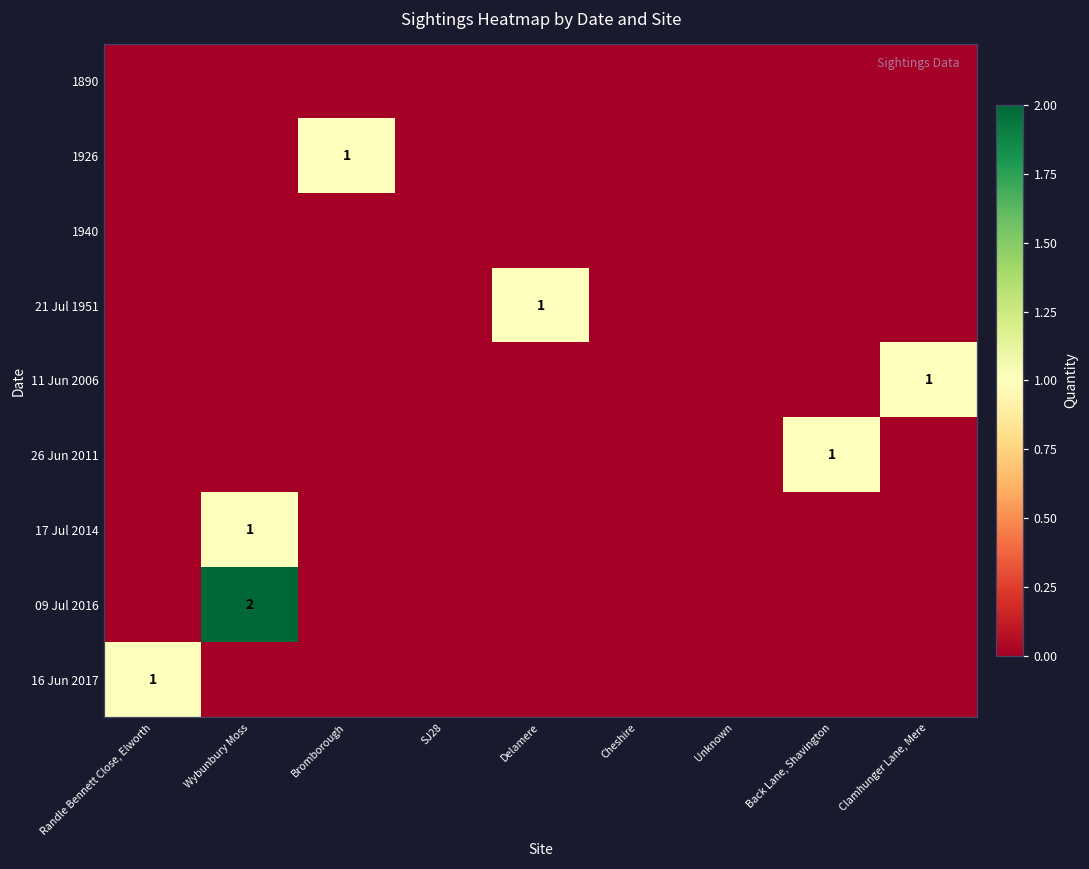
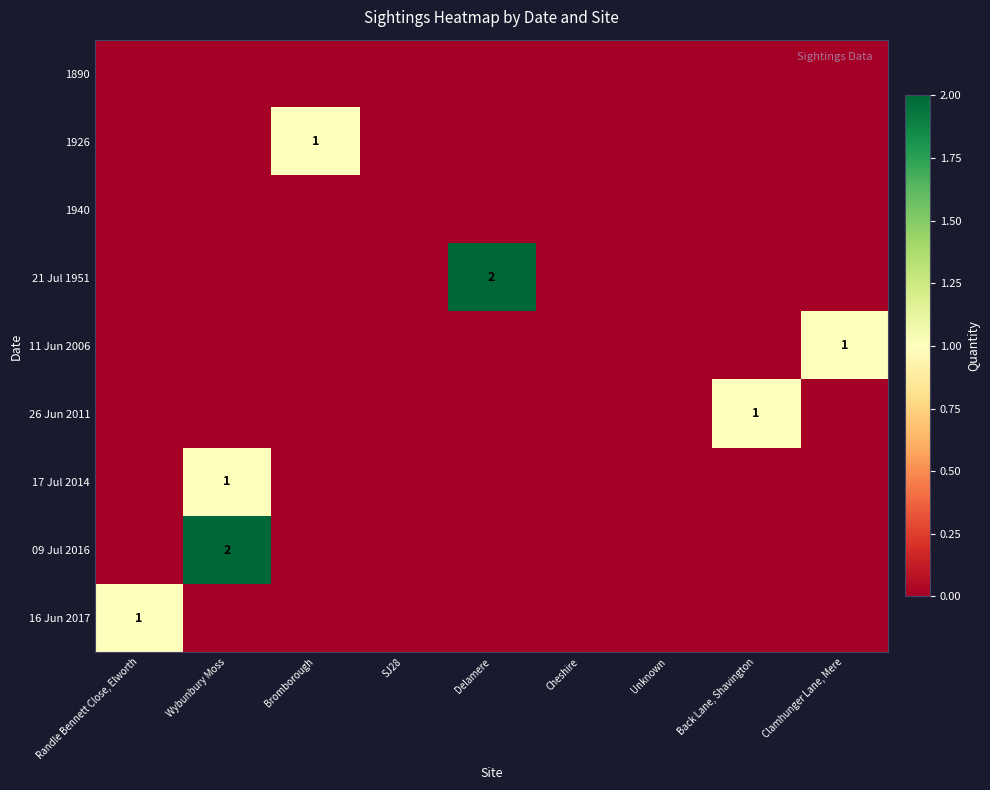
  {
    "1926": {
      "Bromborough": 1
    },
    "21 Jul 1951": {
-     "Delamere": 1
+     "Delamere": 2
    },
    "11 Jun 2006": {
      "Clamhunger Lane, Mere": 1
    },
    "26 Jun 2011": {
      "Back Lane, Shavington": 1
    },
    "17 Jul 2014": {
      "Wybunbury Moss": 1
    },
    "09 Jul 2016": {
      "Wybunbury Moss": 2
    },
    "16 Jun 2017": {
      "Randle Bennett Close, Elworth": 1
    }
  }
